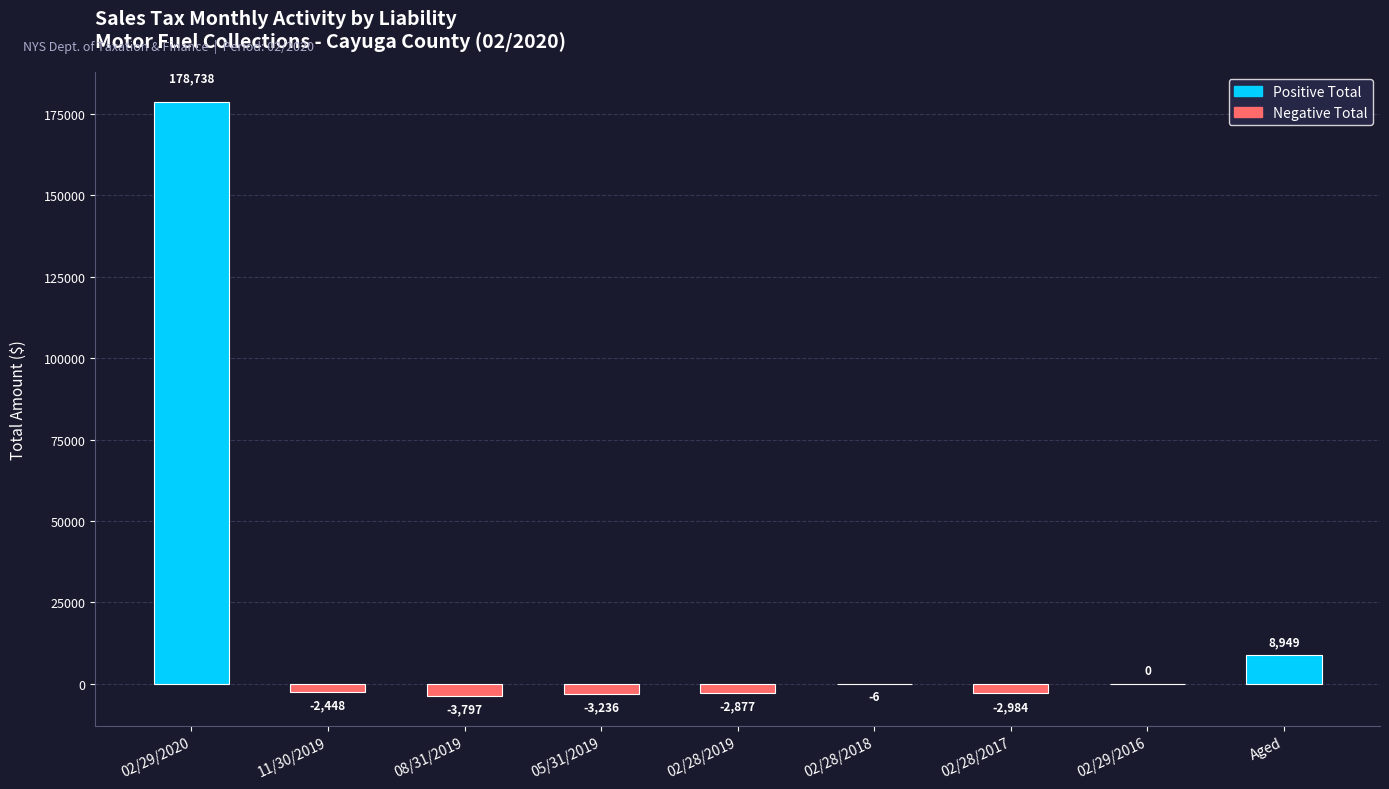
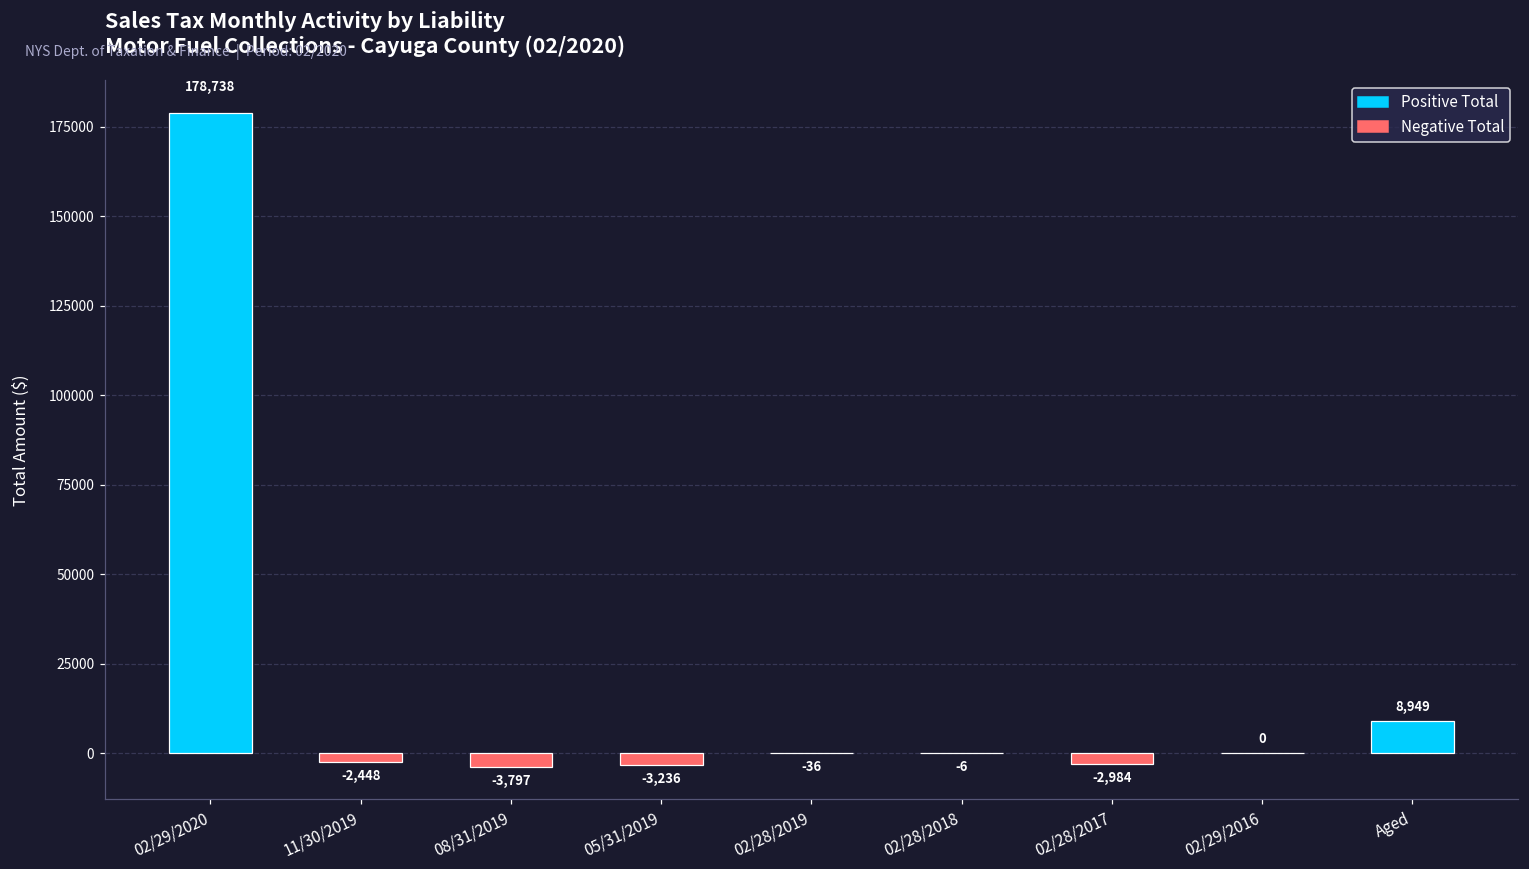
  {
    "02/29/2020": "178,738",
    "11/30/2019": "-2,448",
    "08/31/2019": "-3,797",
    "05/31/2019": "-3,236",
-   "02/28/2019": "-2,877",
+   "02/28/2019": "-36",
    "02/28/2018": "-6",
    "02/28/2017": "-2,984",
    "02/29/2016": "0",
    "Aged": "8,949"
  }
